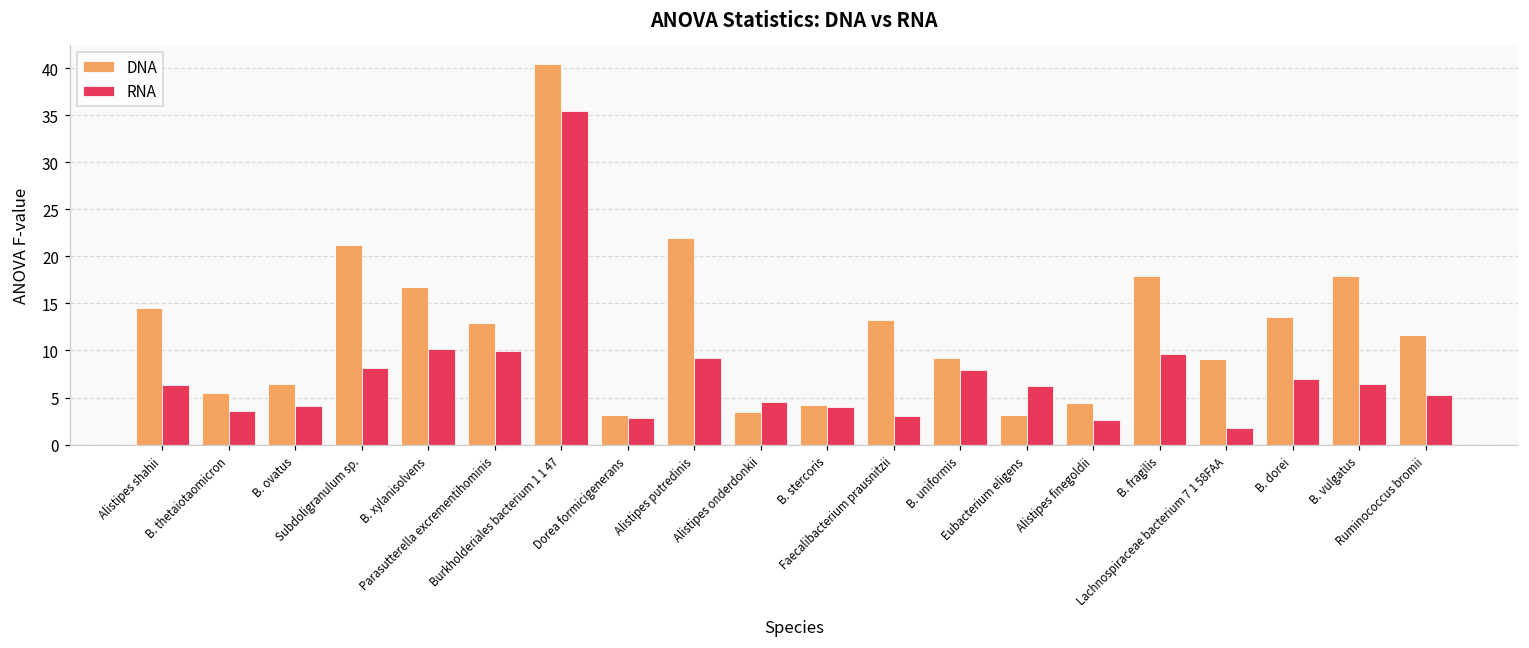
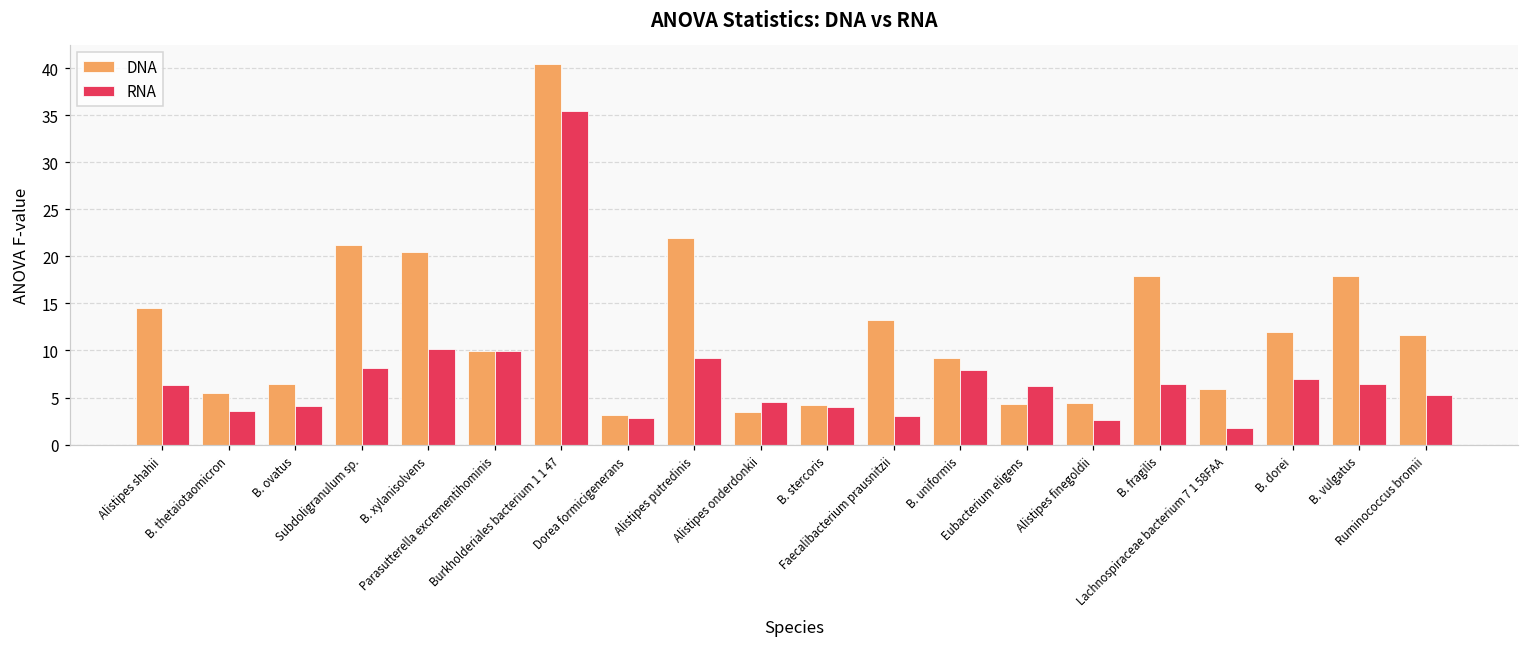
  {
    "DNA": {
      "Alistipes shahii": 14,
      "B. thetaiotaomicron": 5,
      "B. ovatus": 6,
      "Subdoligranulum sp.": 21,
-     "B. xylanisolvens": 17,
-     "Parasutterella excrementihominis": 13,
+     "B. xylanisolvens": 20,
+     "Parasutterella excrementihominis": 10,
      "Burkholderiales bacterium 1 1 47": 40,
      "Dorea formicigenerans": 3,
      "Alistipes putredinis": 22,
      "Alistipes onderdonkii": 3,
      "B. stercoris": 4,
      "Faecalibacterium prausnitzii": 13,
      "B. uniformis": 9,
-     "Eubacterium eligens": 3,
+     "Eubacterium eligens": 4,
      "Alistipes finegoldii": 4,
      "B. fragilis": 18,
-     "Lachnospiraceae bacterium 7 1 58FAA": 9,
-     "B. dorei": 14,
+     "Lachnospiraceae bacterium 7 1 58FAA": 6,
+     "B. dorei": 12,
      "B. vulgatus": 18,
      "Ruminococcus bromii": 12
    },
    "RNA": {
      "Alistipes shahii": 6,
      "B. thetaiotaomicron": 4,
      "B. ovatus": 4,
      "Subdoligranulum sp.": 8,
      "B. xylanisolvens": 10,
      "Parasutterella excrementihominis": 10,
      "Burkholderiales bacterium 1 1 47": 35,
      "Dorea formicigenerans": 3,
      "Alistipes putredinis": 9,
      "Alistipes onderdonkii": 5,
      "B. stercoris": 4,
      "Faecalibacterium prausnitzii": 3,
      "B. uniformis": 8,
      "Eubacterium eligens": 6,
      "Alistipes finegoldii": 3,
-     "B. fragilis": 10,
+     "B. fragilis": 6,
      "Lachnospiraceae bacterium 7 1 58FAA": 2,
      "B. dorei": 7,
      "B. vulgatus": 6,
      "Ruminococcus bromii": 5
    }
  }
